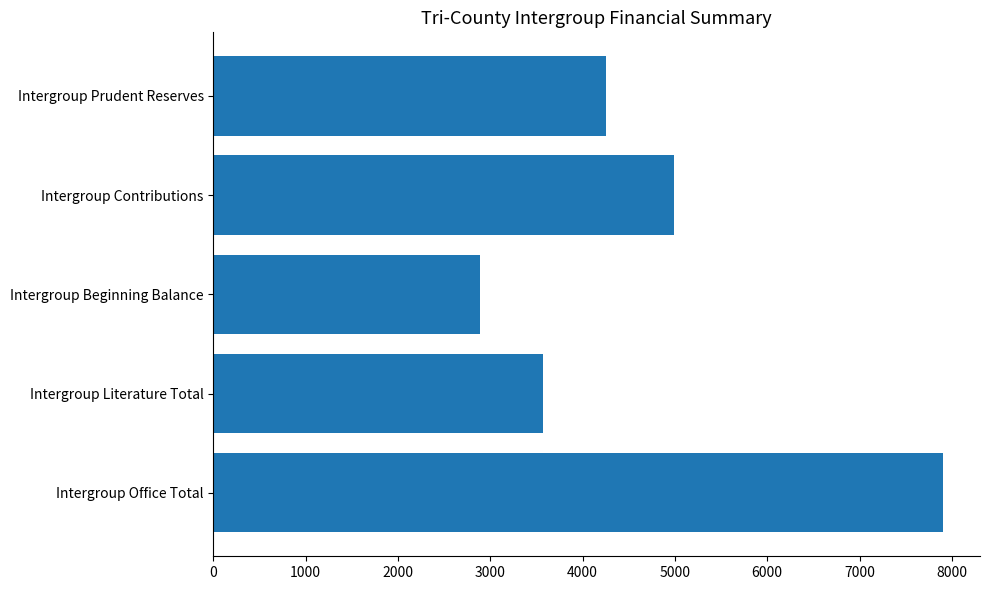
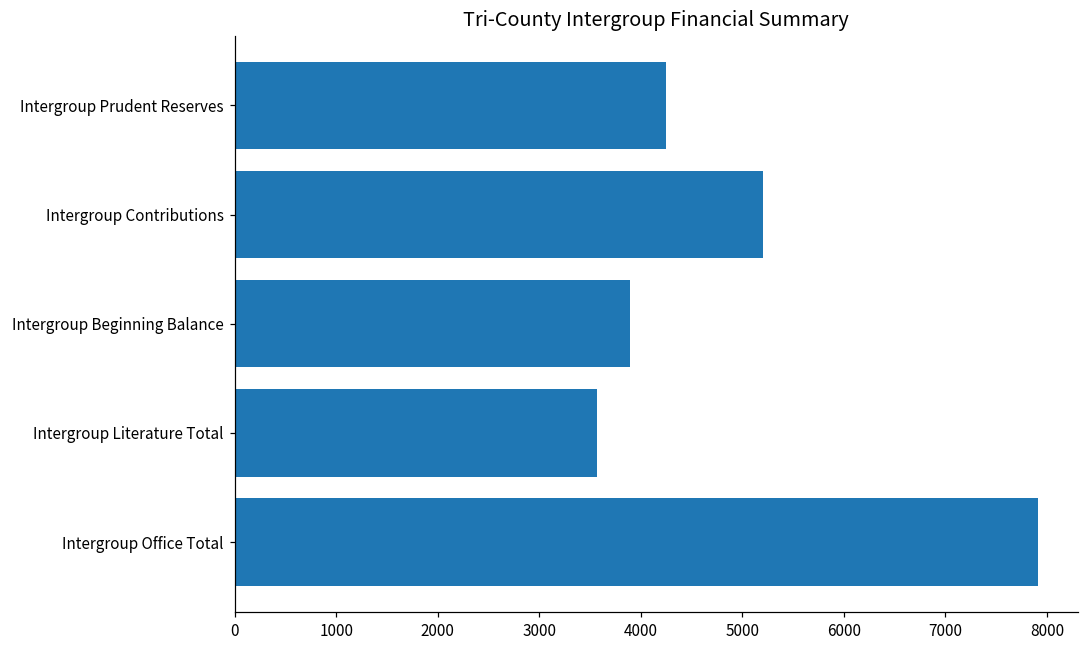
  {
    "Intergroup Prudent Reserves": 4300,
-   "Intergroup Contributions": 5000,
-   "Intergroup Beginning Balance": 2900,
+   "Intergroup Contributions": 5200,
+   "Intergroup Beginning Balance": 3900,
    "Intergroup Literature Total": 3600,
    "Intergroup Office Total": 7900
  }
